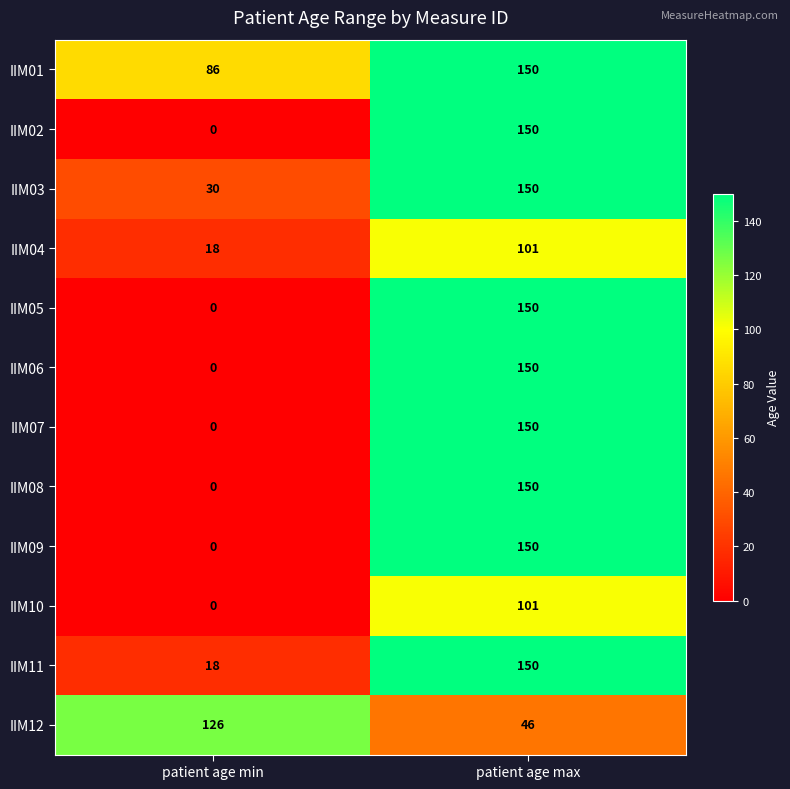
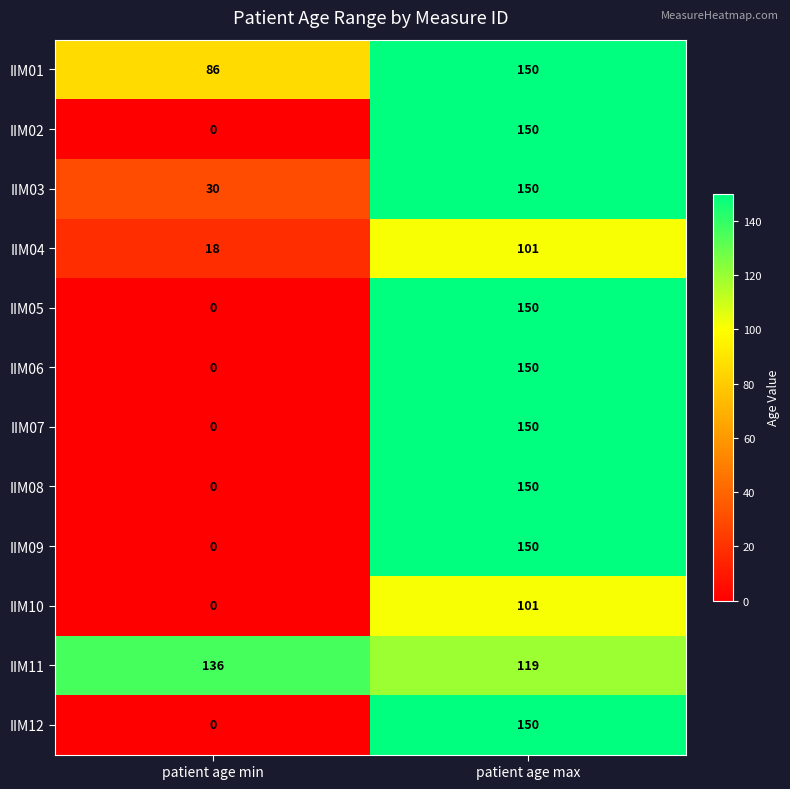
  {
    "IIM01": {
      "patient age min": 86,
      "patient age max": 150
    },
    "IIM02": {
      "patient age min": 0,
      "patient age max": 150
    },
    "IIM03": {
      "patient age min": 30,
      "patient age max": 150
    },
    "IIM04": {
      "patient age min": 18,
      "patient age max": 101
    },
    "IIM05": {
      "patient age min": 0,
      "patient age max": 150
    },
    "IIM06": {
      "patient age min": 0,
      "patient age max": 150
    },
    "IIM07": {
      "patient age min": 0,
      "patient age max": 150
    },
    "IIM08": {
      "patient age min": 0,
      "patient age max": 150
    },
    "IIM09": {
      "patient age min": 0,
      "patient age max": 150
    },
    "IIM10": {
      "patient age min": 0,
      "patient age max": 101
    },
    "IIM11": {
-     "patient age min": 18,
-     "patient age max": 150
+     "patient age min": 136,
+     "patient age max": 119
    },
    "IIM12": {
-     "patient age min": 126,
-     "patient age max": 46
+     "patient age min": 0,
+     "patient age max": 150
    }
  }
